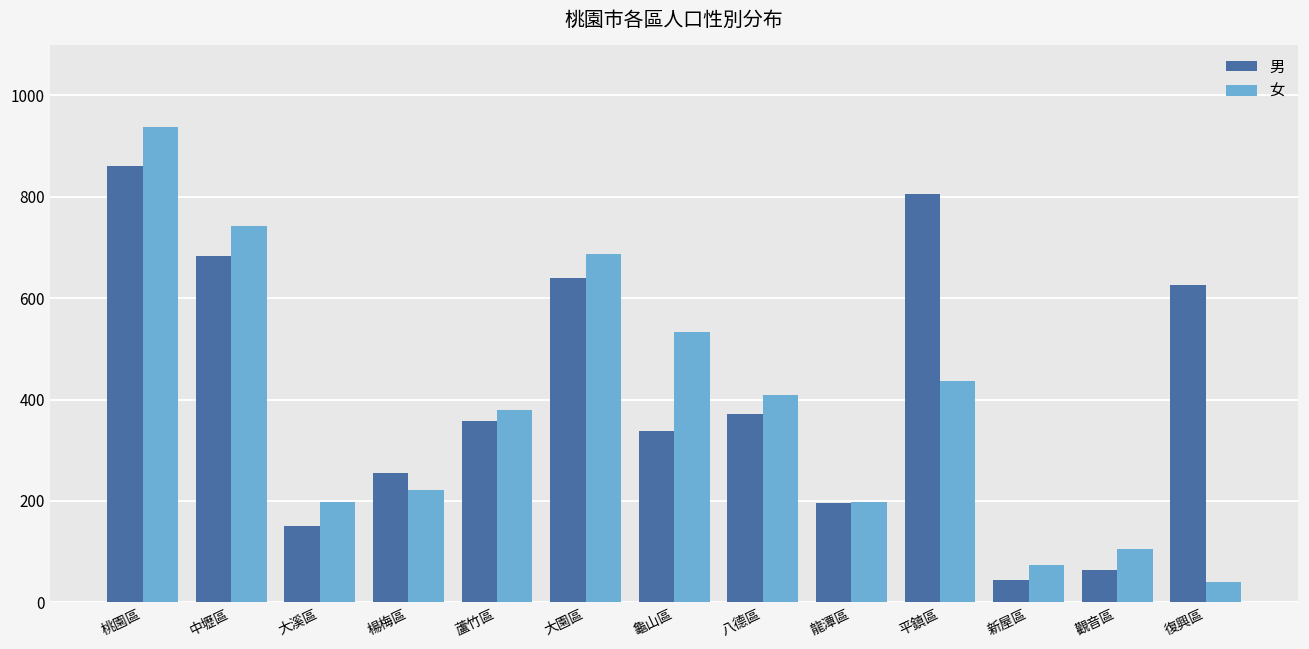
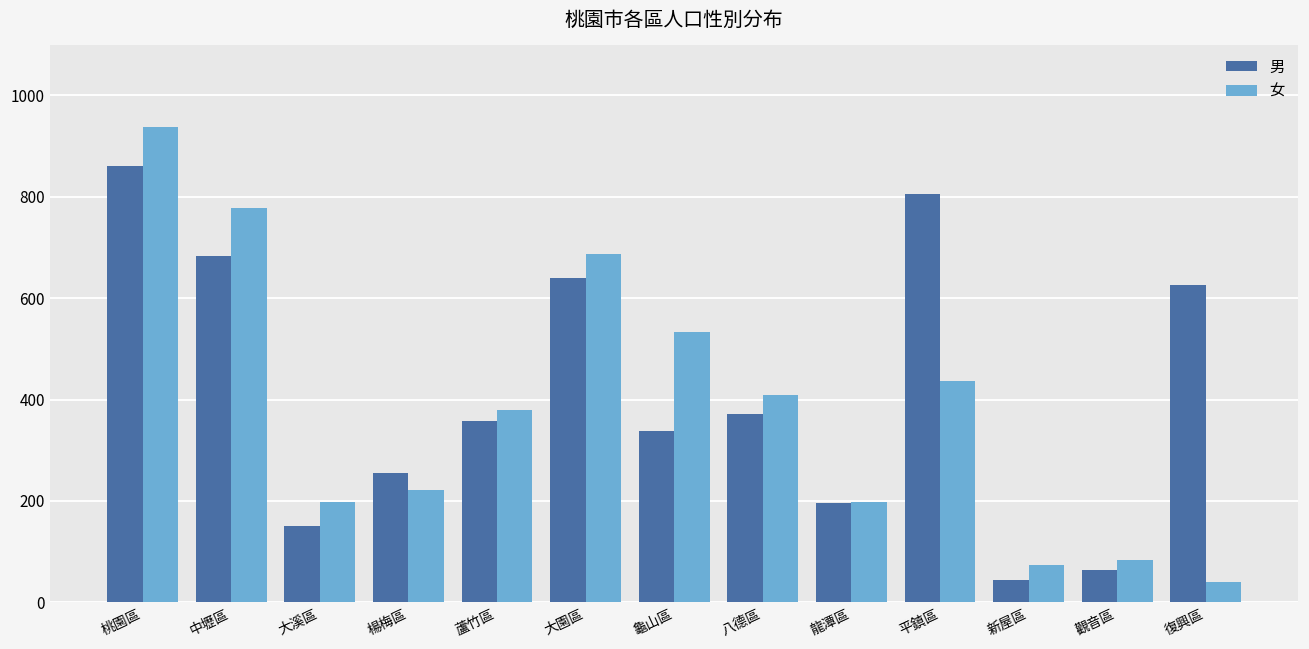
  {
    "男": {
      "桃園區": 860,
      "中壢區": 680,
      "大溪區": 150,
      "楊梅區": 260,
      "蘆竹區": 360,
      "大園區": 640,
      "龜山區": 340,
      "八德區": 370,
      "龍潭區": 200,
      "平鎮區": 810,
      "新屋區": 40,
      "觀音區": 60,
      "復興區": 630
    },
    "女": {
      "桃園區": 940,
-     "中壢區": 740,
+     "中壢區": 780,
      "大溪區": 200,
      "楊梅區": 220,
      "蘆竹區": 380,
      "大園區": 690,
      "龜山區": 530,
      "八德區": 410,
      "龍潭區": 200,
      "平鎮區": 440,
      "新屋區": 70,
-     "觀音區": 110,
+     "觀音區": 80,
      "復興區": 40
    }
  }
